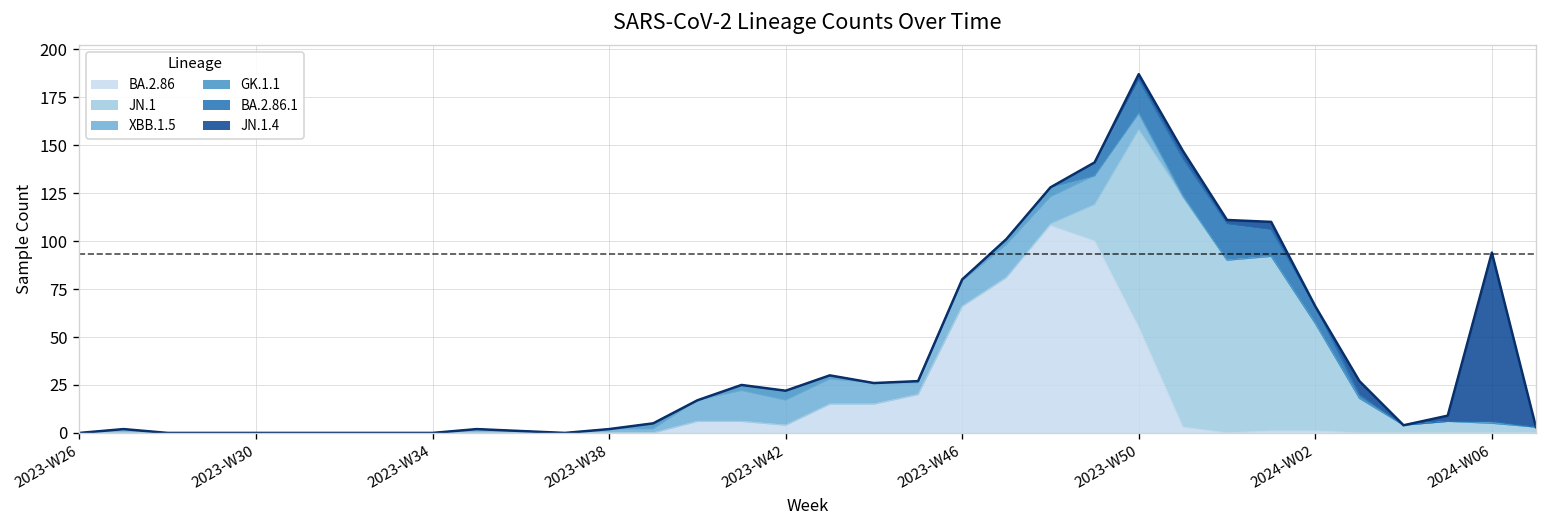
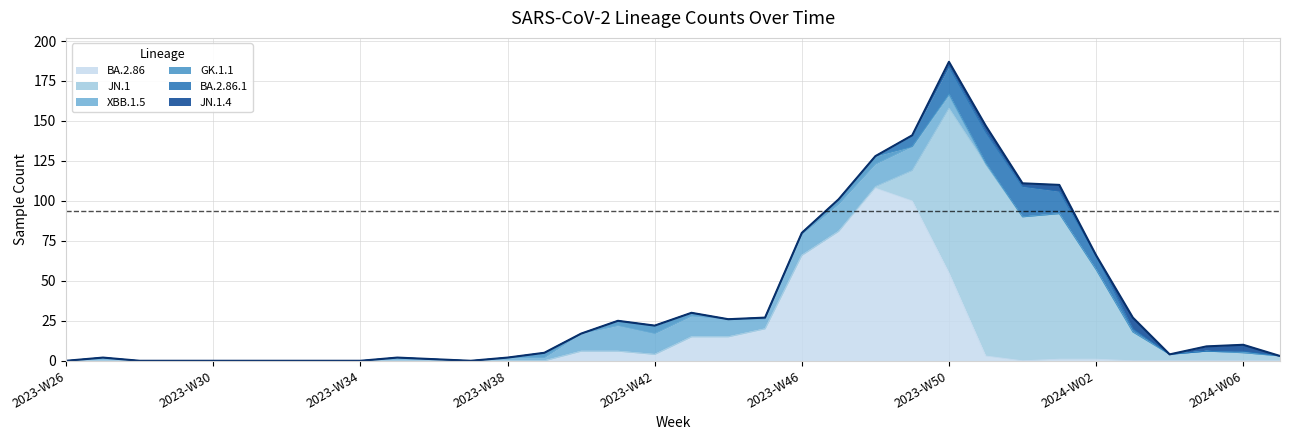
  {
    "JN.1.4": {
      "2023-W50": 3,
-     "2024-W06": 88
+     "2024-W06": 4
    }
  }
